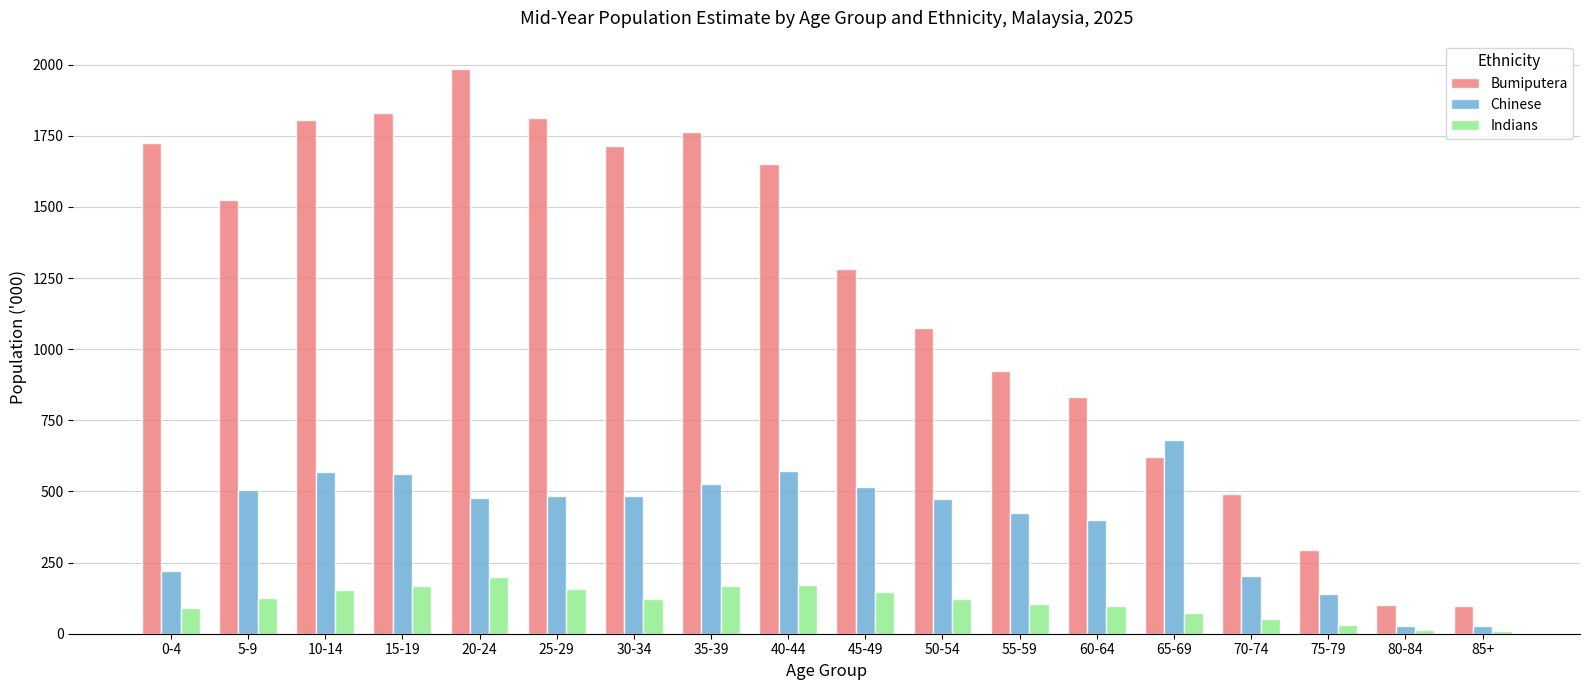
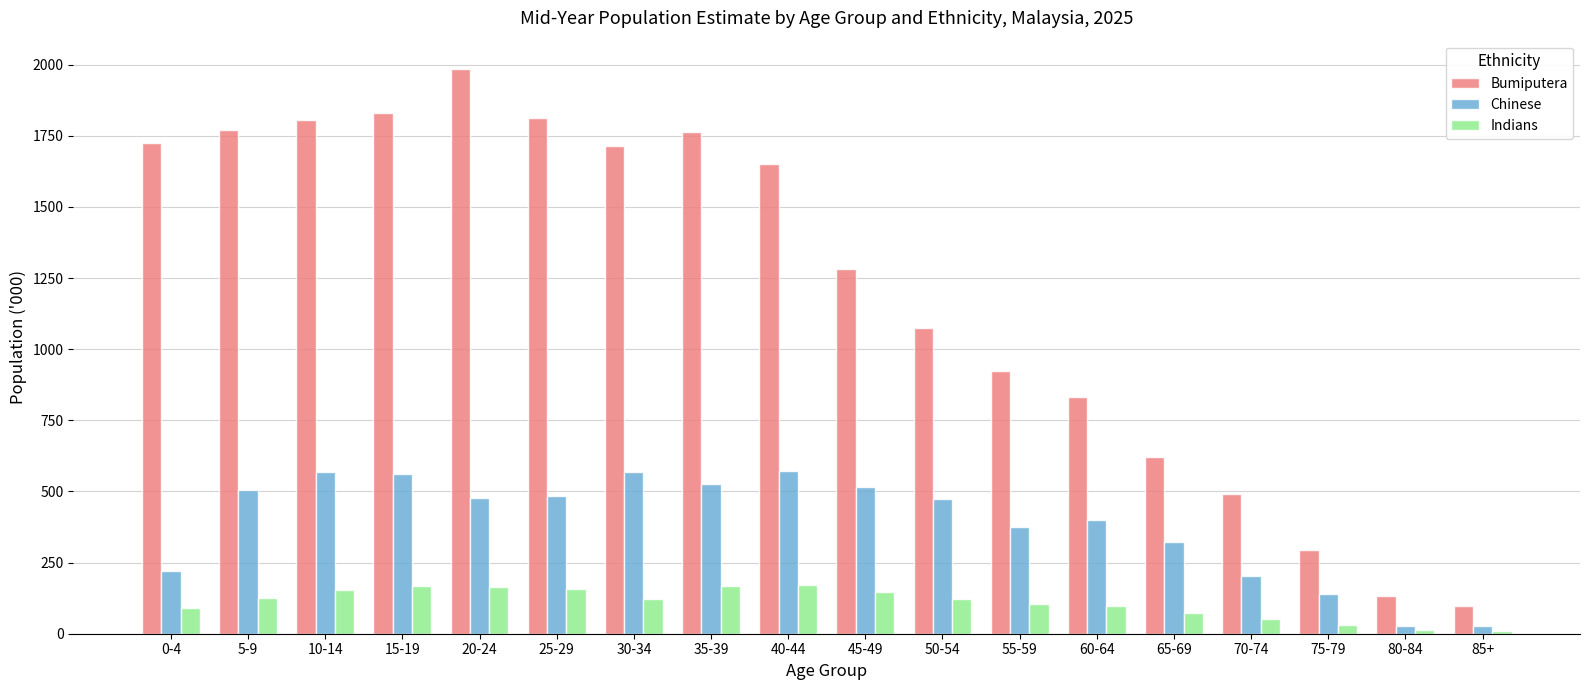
  {
    "Bumiputera": {
      "0-4": 1730,
-     "5-9": 1520,
+     "5-9": 1770,
      "10-14": 1810,
      "15-19": 1830,
      "20-24": 1990,
      "25-29": 1810,
      "30-34": 1720,
      "35-39": 1760,
      "40-44": 1650,
      "45-49": 1280,
      "50-54": 1080,
      "55-59": 920,
      "60-64": 830,
      "65-69": 620,
      "70-74": 490,
      "75-79": 290,
-     "80-84": 100,
+     "80-84": 130,
      "85+": 100
    },
    "Chinese": {
      "0-4": 220,
      "5-9": 500,
      "10-14": 570,
      "15-19": 560,
      "20-24": 480,
      "25-29": 480,
-     "30-34": 490,
+     "30-34": 570,
      "35-39": 530,
      "40-44": 570,
      "45-49": 520,
      "50-54": 470,
-     "55-59": 420,
+     "55-59": 380,
      "60-64": 400,
-     "65-69": 680,
+     "65-69": 320,
      "70-74": 200,
      "75-79": 140,
      "80-84": 30,
      "85+": 30
    },
    "Indians": {
      "0-4": 90,
      "5-9": 120,
      "10-14": 150,
      "15-19": 170,
-     "20-24": 200,
+     "20-24": 170,
      "25-29": 160,
      "30-34": 120,
      "35-39": 170,
      "40-44": 170,
      "45-49": 150,
      "50-54": 120,
      "55-59": 110,
      "60-64": 100,
      "65-69": 70,
      "70-74": 50,
      "75-79": 30,
      "80-84": 10,
      "85+": 10
    }
  }
